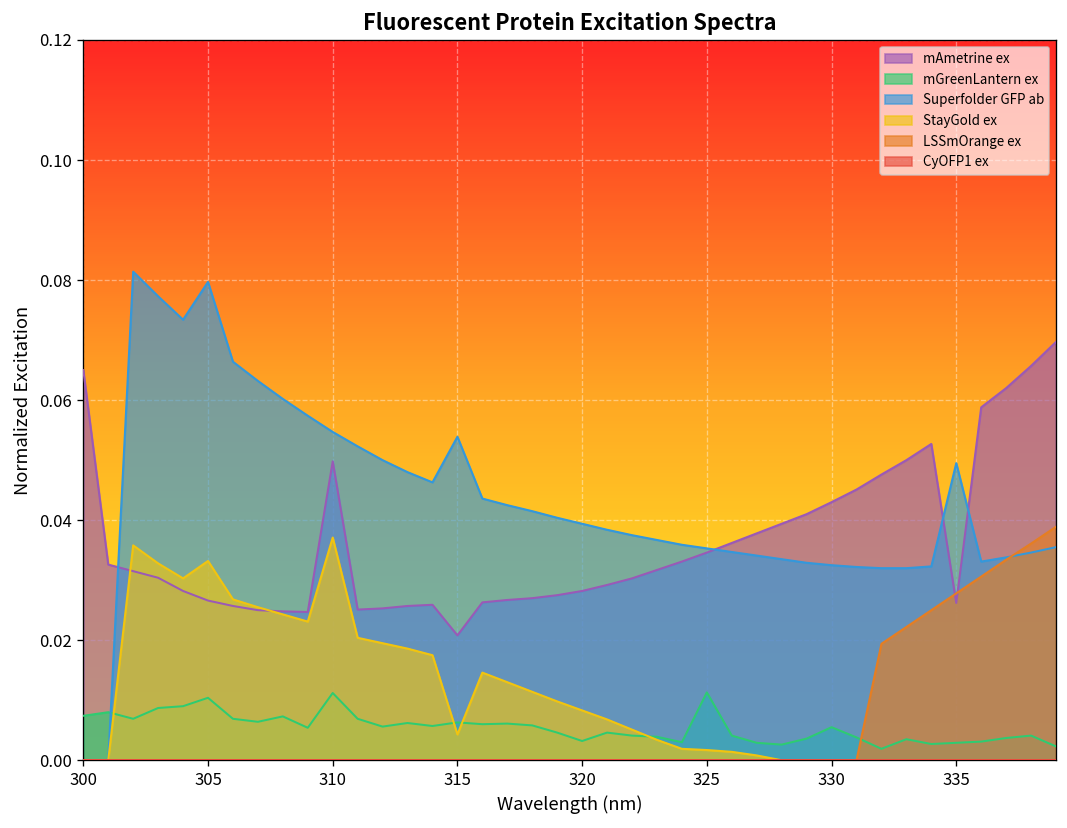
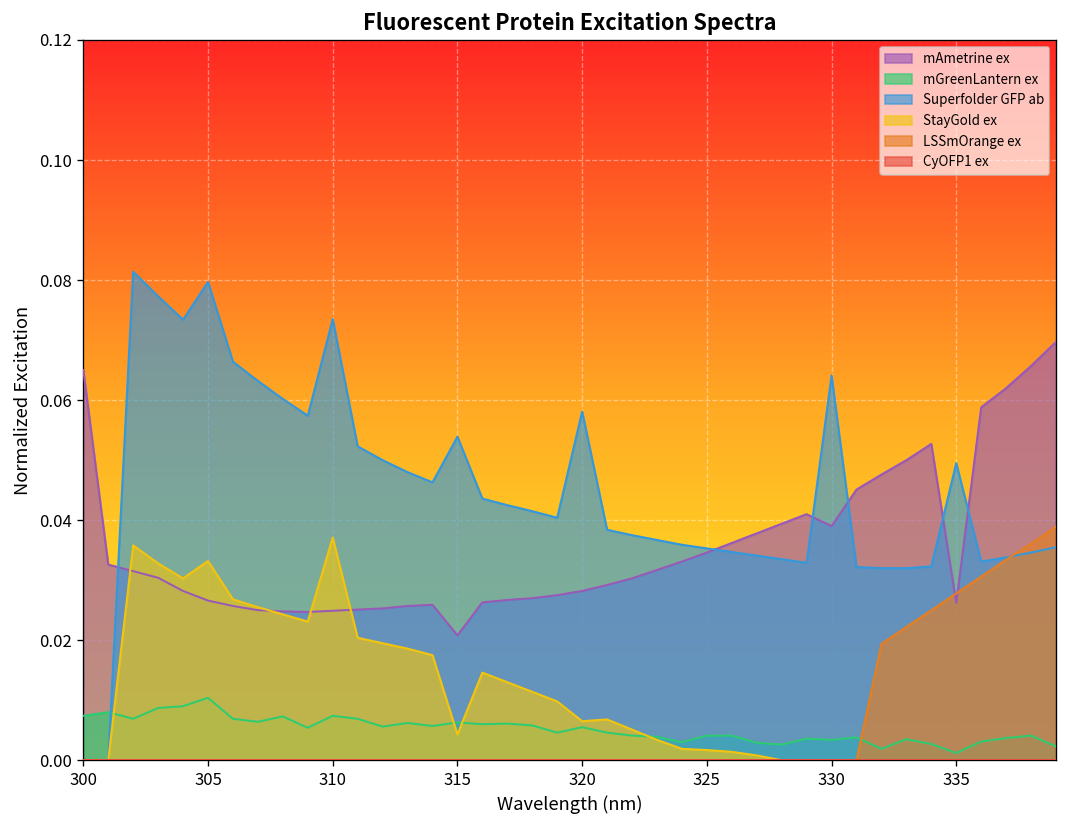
  {
    "mAmetrine ex": {
      "300": 0.065,
      "305": 0.027,
-     "310": 0.050,
+     "310": 0.025,
      "315": 0.021,
      "320": 0.028,
      "325": 0.035,
-     "330": 0.043,
+     "330": 0.039,
      "335": 0.026
    },
    "mGreenLantern ex": {
      "300": 0.007,
      "305": 0.010,
-     "310": 0.011,
+     "310": 0.007,
      "315": 0.006,
-     "320": 0.003,
-     "325": 0.011,
-     "330": 0.006,
-     "335": 0.003
+     "320": 0.006,
+     "325": 0.004,
+     "330": 0.003,
+     "335": 0.001
    },
    "Superfolder GFP ab": {
      "305": 0.080,
-     "310": 0.055,
+     "310": 0.074,
      "315": 0.054,
-     "320": 0.039,
+     "320": 0.058,
      "325": 0.035,
-     "330": 0.033,
+     "330": 0.064,
      "335": 0.050
    },
    "StayGold ex": {
      "305": 0.033,
      "310": 0.037,
      "315": 0.004,
-     "320": 0.008,
+     "320": 0.007,
      "325": 0.002
    }
  }
